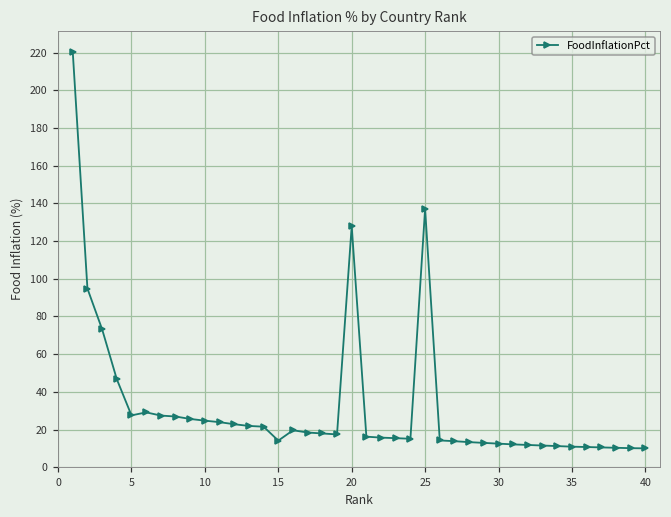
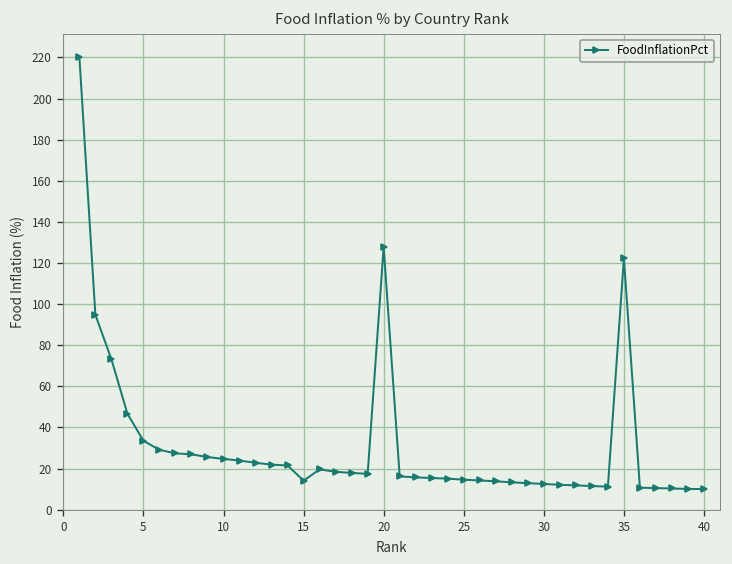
  {
-   "5": 28,
+   "5": 34,
    "10": 25,
    "15": 14,
    "20": 128,
-   "25": 137,
+   "25": 15,
    "30": 13,
-   "35": 11,
+   "35": 122,
    "40": 10
  }
